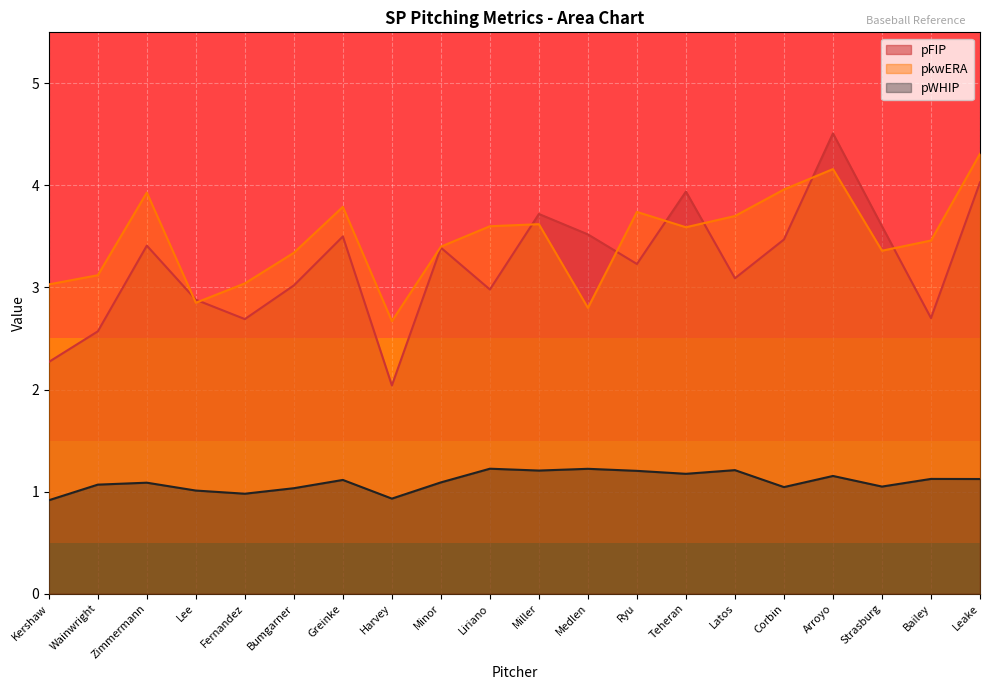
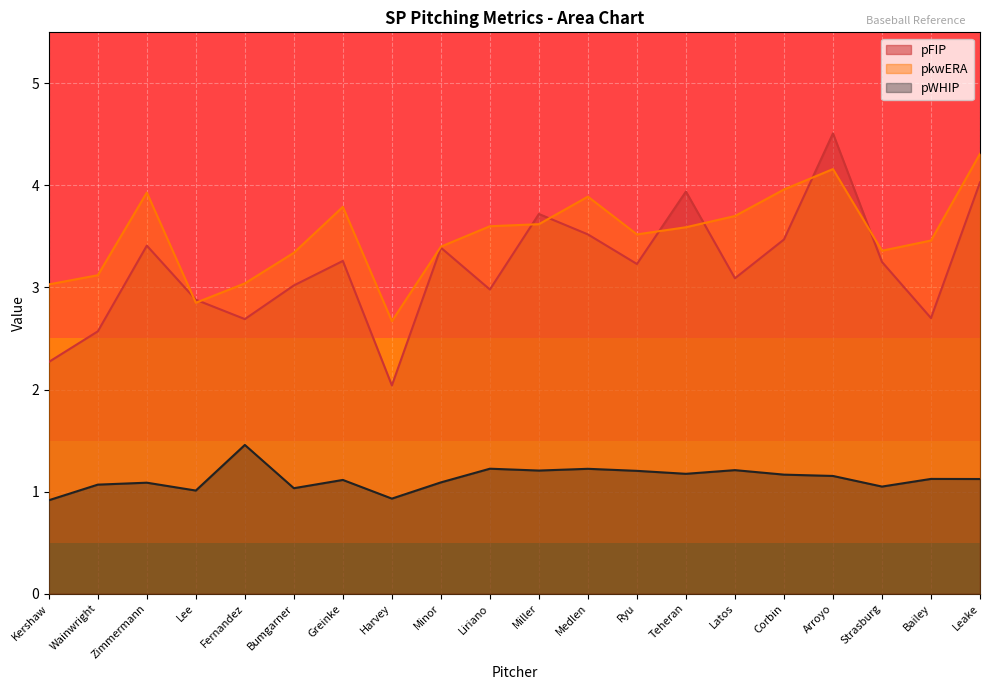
  {
    "pFIP": {
      "Kershaw": 2.27,
      "Wainwright": 2.57,
      "Zimmermann": 3.41,
      "Lee": 2.88,
      "Fernandez": 2.69,
      "Bumgarner": 3.02,
-     "Greinke": 3.50,
+     "Greinke": 3.26,
      "Harvey": 2.04,
      "Liriano": 2.98,
      "Miller": 3.72,
      "Medlen": 3.52,
      "Ryu": 3.23,
      "Teheran": 3.94,
      "Latos": 3.09,
      "Corbin": 3.47,
      "Arroyo": 4.51,
-     "Strasburg": 3.60,
+     "Strasburg": 3.25,
      "Bailey": 2.70,
      "Leake": 4.03
    },
    "pkwERA": {
      "Kershaw": 3.03,
      "Wainwright": 3.12,
      "Zimmermann": 3.93,
      "Lee": 2.85,
      "Fernandez": 3.04,
      "Bumgarner": 3.34,
      "Greinke": 3.79,
      "Harvey": 2.67,
      "Liriano": 3.60,
      "Miller": 3.62,
-     "Medlen": 2.80,
-     "Ryu": 3.74,
+     "Medlen": 3.89,
+     "Ryu": 3.52,
      "Teheran": 3.59,
      "Latos": 3.70,
      "Corbin": 3.96,
      "Arroyo": 4.16,
      "Strasburg": 3.36,
      "Bailey": 3.46,
      "Leake": 4.31
    },
    "pWHIP": {
      "Kershaw": 0.92,
      "Wainwright": 1.07,
      "Zimmermann": 1.09,
      "Lee": 1.01,
-     "Fernandez": 0.98,
+     "Fernandez": 1.46,
      "Bumgarner": 1.03,
      "Greinke": 1.11,
      "Harvey": 0.93,
      "Minor": 1.09,
      "Liriano": 1.22,
      "Miller": 1.21,
      "Medlen": 1.22,
      "Ryu": 1.20,
      "Teheran": 1.17,
      "Latos": 1.21,
-     "Corbin": 1.04,
+     "Corbin": 1.17,
      "Arroyo": 1.15,
      "Strasburg": 1.05,
      "Bailey": 1.12,
      "Leake": 1.12
    }
  }
